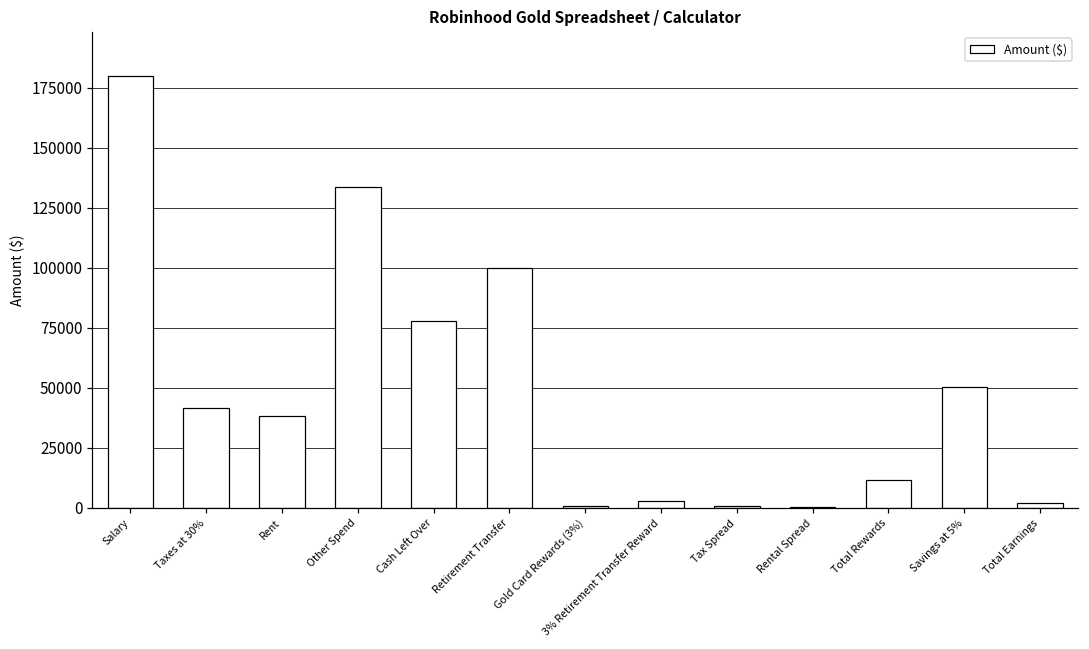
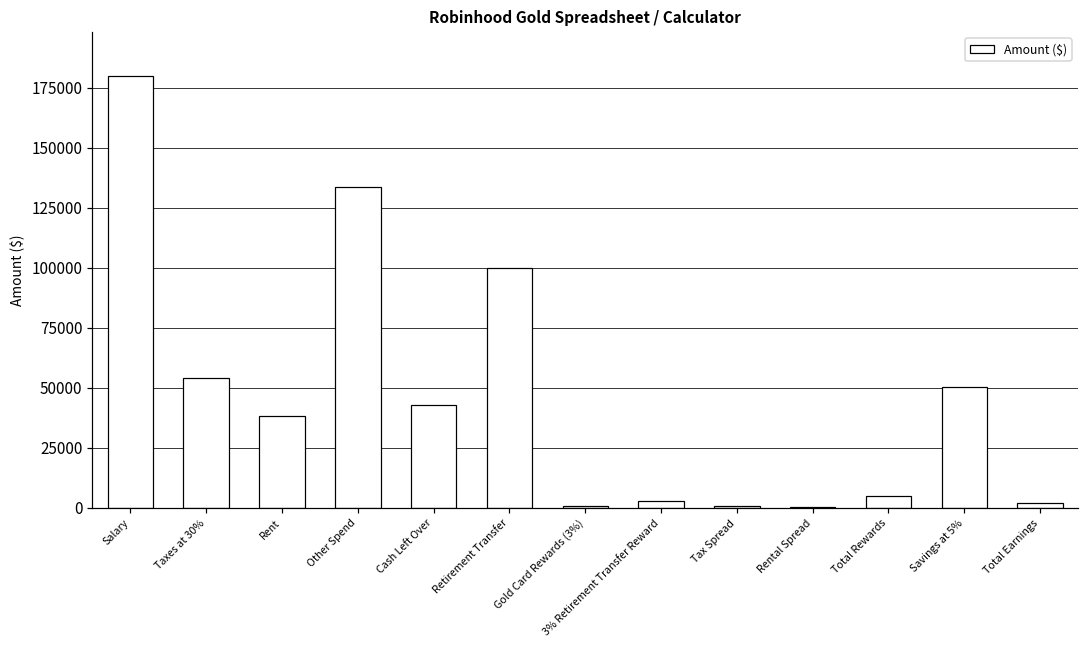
  {
    "Salary": 180000,
-   "Taxes at 30%": 42000,
+   "Taxes at 30%": 54000,
    "Rent": 38000,
    "Other Spend": 133000,
-   "Cash Left Over": 78000,
+   "Cash Left Over": 43000,
    "Retirement Transfer": 100000,
    "3% Retirement Transfer Reward": 3000,
-   "Total Rewards": 12000,
+   "Total Rewards": 5000,
    "Savings at 5%": 50000,
    "Total Earnings": 2000
  }
